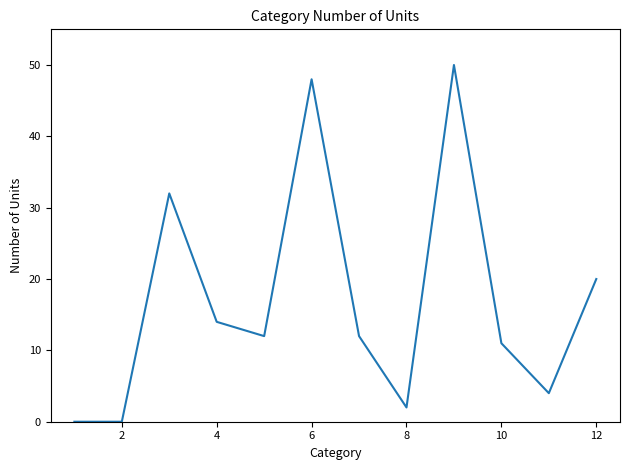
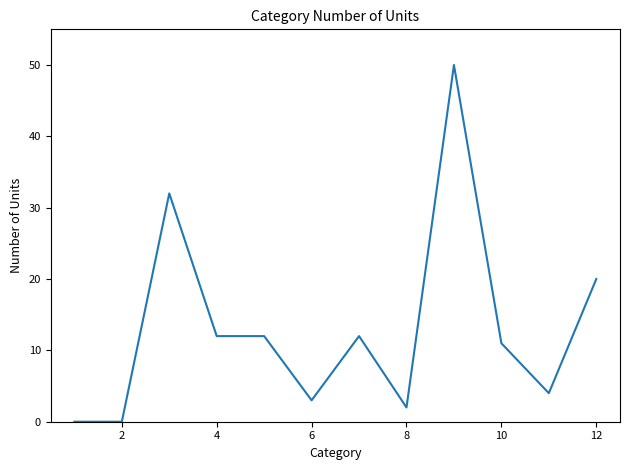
  {
    "2": 0,
-   "4": 14,
-   "6": 48,
+   "4": 12,
+   "6": 3,
    "8": 2,
    "10": 11,
    "12": 20
  }
